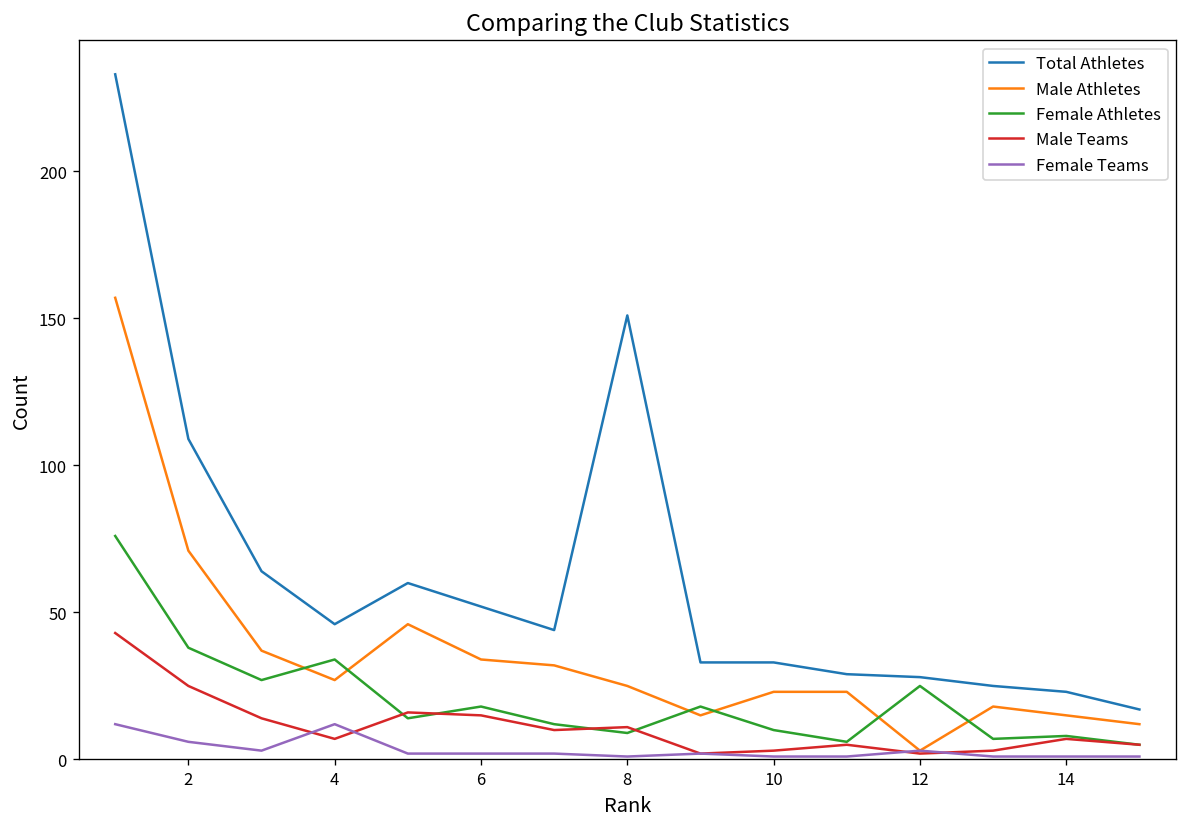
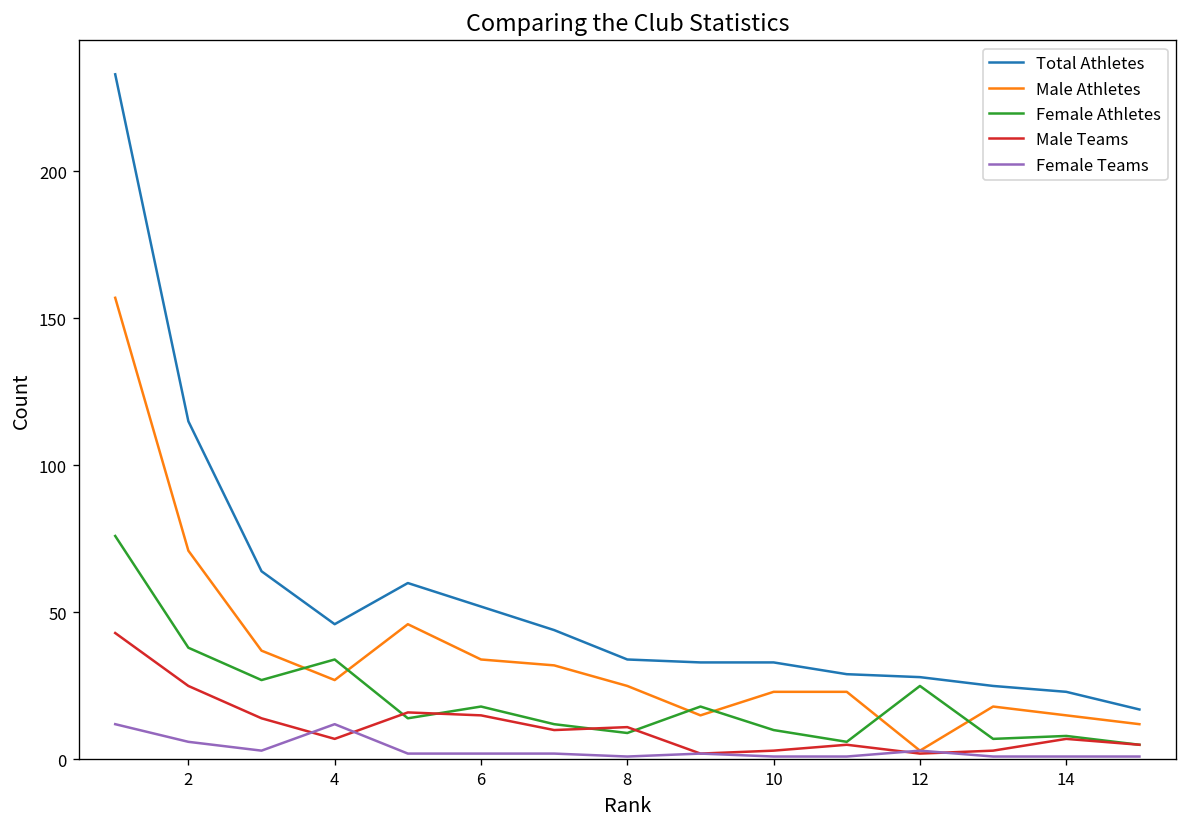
  {
    "Total Athletes": {
-     "2": 109,
+     "2": 115,
      "4": 46,
      "6": 52,
-     "8": 151,
+     "8": 34,
      "10": 33,
      "12": 28,
      "14": 23
    },
    "Male Athletes": {
      "2": 71,
      "4": 27,
      "6": 34,
      "8": 25,
      "10": 23,
      "14": 15
    },
    "Female Athletes": {
      "2": 38,
      "4": 34,
      "6": 18,
      "8": 9,
      "10": 10,
      "12": 25
    },
    "Male Teams": {
      "2": 25,
      "4": 7,
      "6": 15,
      "8": 11,
      "10": 3
    },
    "Female Teams": {
      "2": 6,
      "4": 12,
      "6": 2,
      "8": 1,
      "10": 1,
      "14": 1
    }
  }
